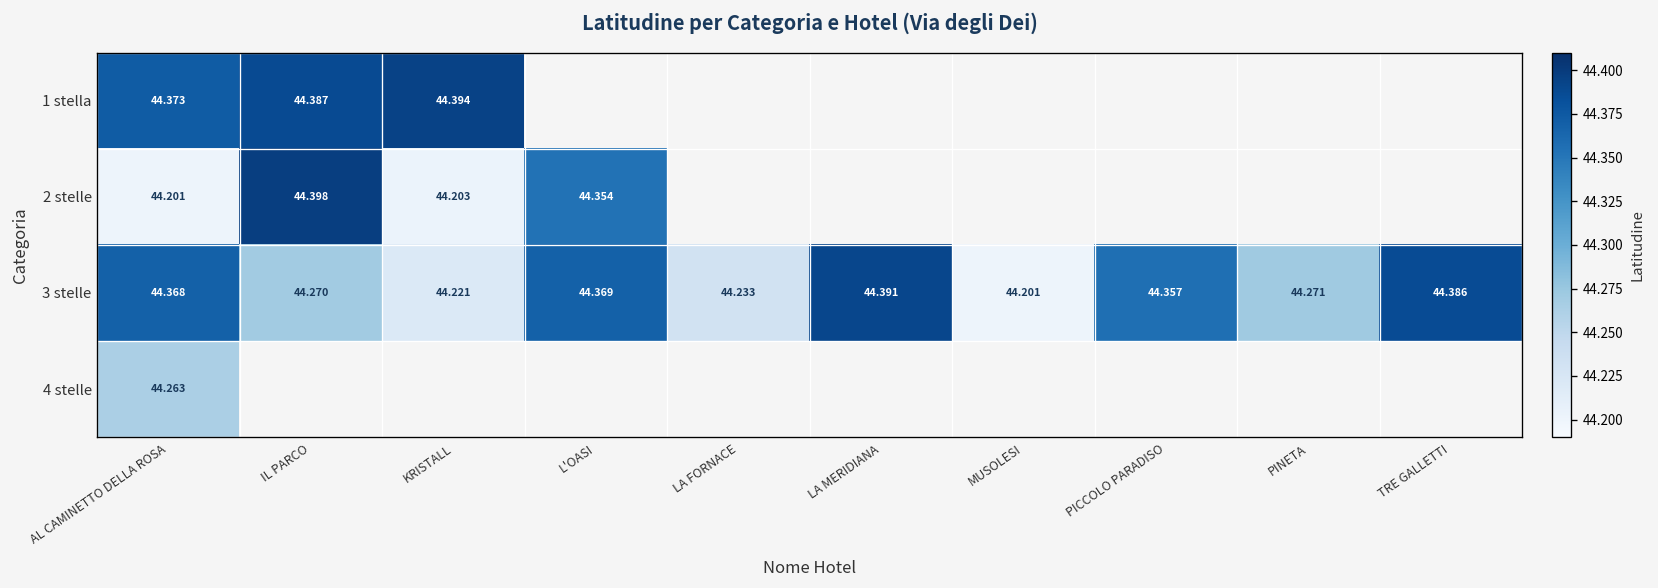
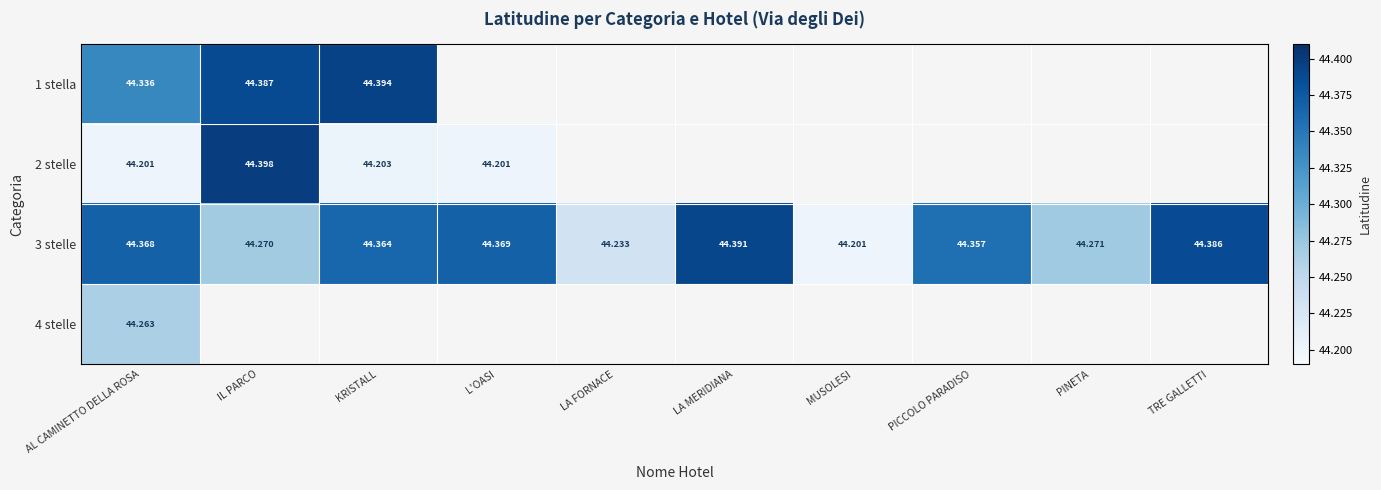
  {
    "1 stella": {
-     "AL CAMINETTO DELLA ROSA": 44.373,
+     "AL CAMINETTO DELLA ROSA": 44.336,
      "IL PARCO": 44.387,
      "KRISTALL": 44.394
    },
    "2 stelle": {
      "AL CAMINETTO DELLA ROSA": 44.201,
      "IL PARCO": 44.398,
      "KRISTALL": 44.203,
-     "L'OASI": 44.354
+     "L'OASI": 44.201
    },
    "3 stelle": {
      "AL CAMINETTO DELLA ROSA": 44.368,
      "IL PARCO": 44.270,
-     "KRISTALL": 44.221,
+     "KRISTALL": 44.364,
      "L'OASI": 44.369,
      "LA FORNACE": 44.233,
      "LA MERIDIANA": 44.391,
      "MUSOLESI": 44.201,
      "PICCOLO PARADISO": 44.357,
      "PINETA": 44.271,
      "TRE GALLETTI": 44.386
    },
    "4 stelle": {
      "AL CAMINETTO DELLA ROSA": 44.263
    }
  }
